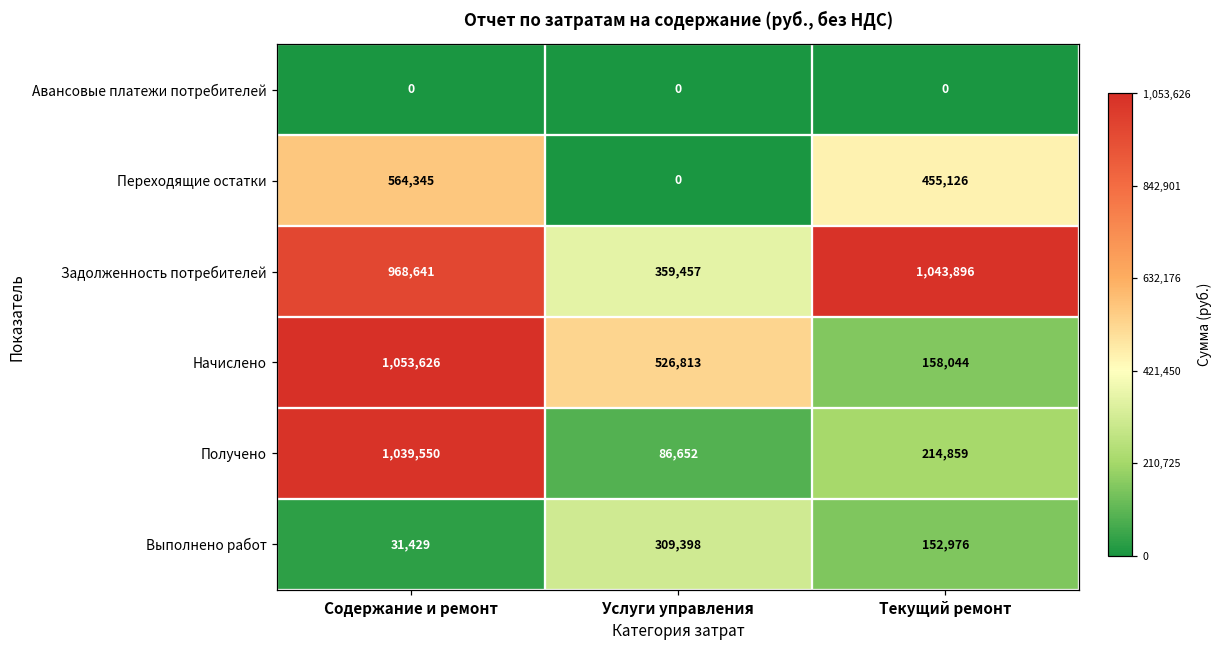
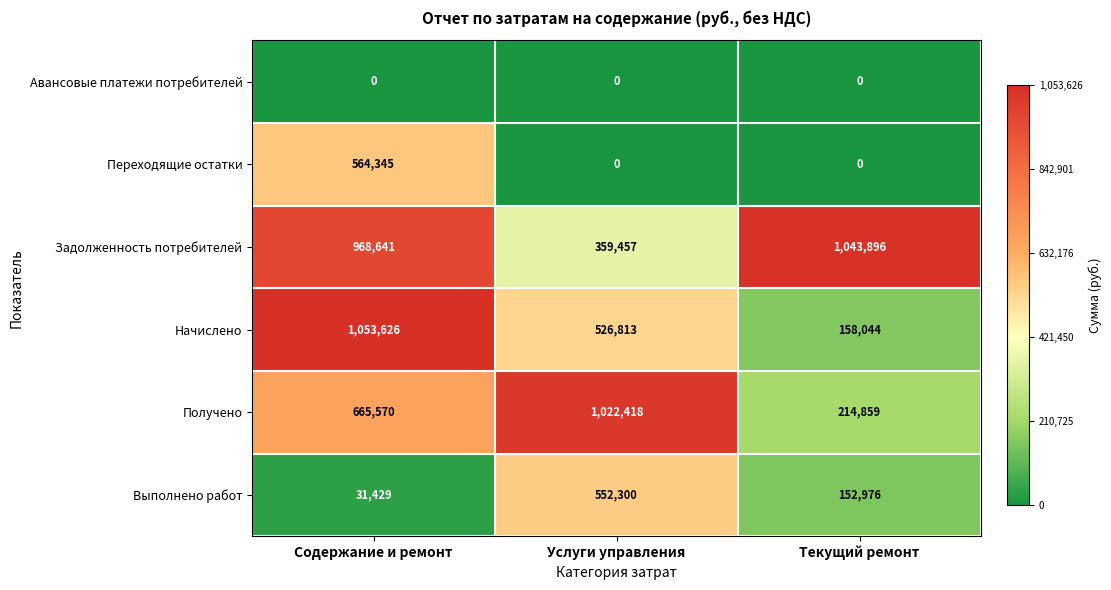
  {
    "Авансовые платежи потребителей": {
      "Содержание и ремонт": "0",
      "Услуги управления": "0",
      "Текущий ремонт": "0"
    },
    "Переходящие остатки": {
      "Содержание и ремонт": "564,345",
      "Услуги управления": "0",
-     "Текущий ремонт": "455,126"
+     "Текущий ремонт": "0"
    },
    "Задолженность потребителей": {
      "Содержание и ремонт": "968,641",
      "Услуги управления": "359,457",
      "Текущий ремонт": "1,043,896"
    },
    "Начислено": {
      "Содержание и ремонт": "1,053,626",
      "Услуги управления": "526,813",
      "Текущий ремонт": "158,044"
    },
    "Получено": {
-     "Содержание и ремонт": "1,039,550",
-     "Услуги управления": "86,652",
+     "Содержание и ремонт": "665,570",
+     "Услуги управления": "1,022,418",
      "Текущий ремонт": "214,859"
    },
    "Выполнено работ": {
      "Содержание и ремонт": "31,429",
-     "Услуги управления": "309,398",
+     "Услуги управления": "552,300",
      "Текущий ремонт": "152,976"
    }
  }
